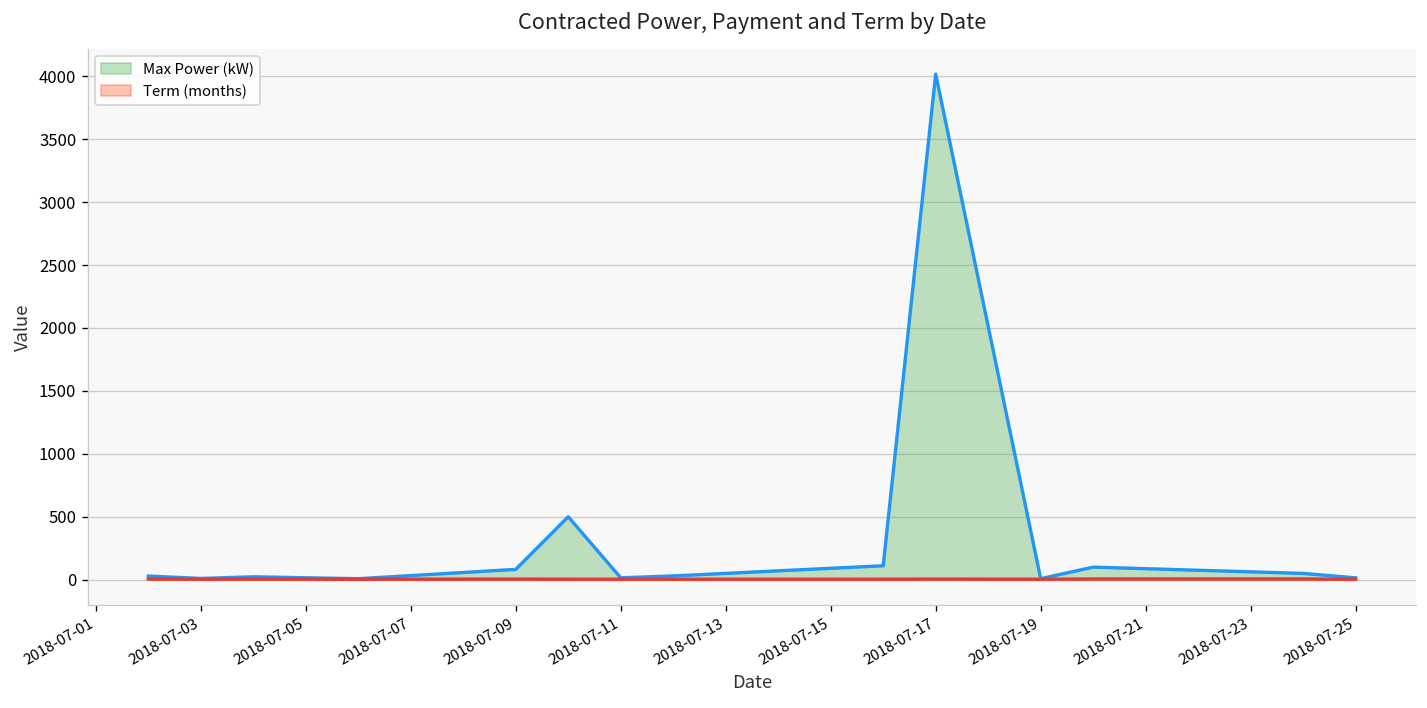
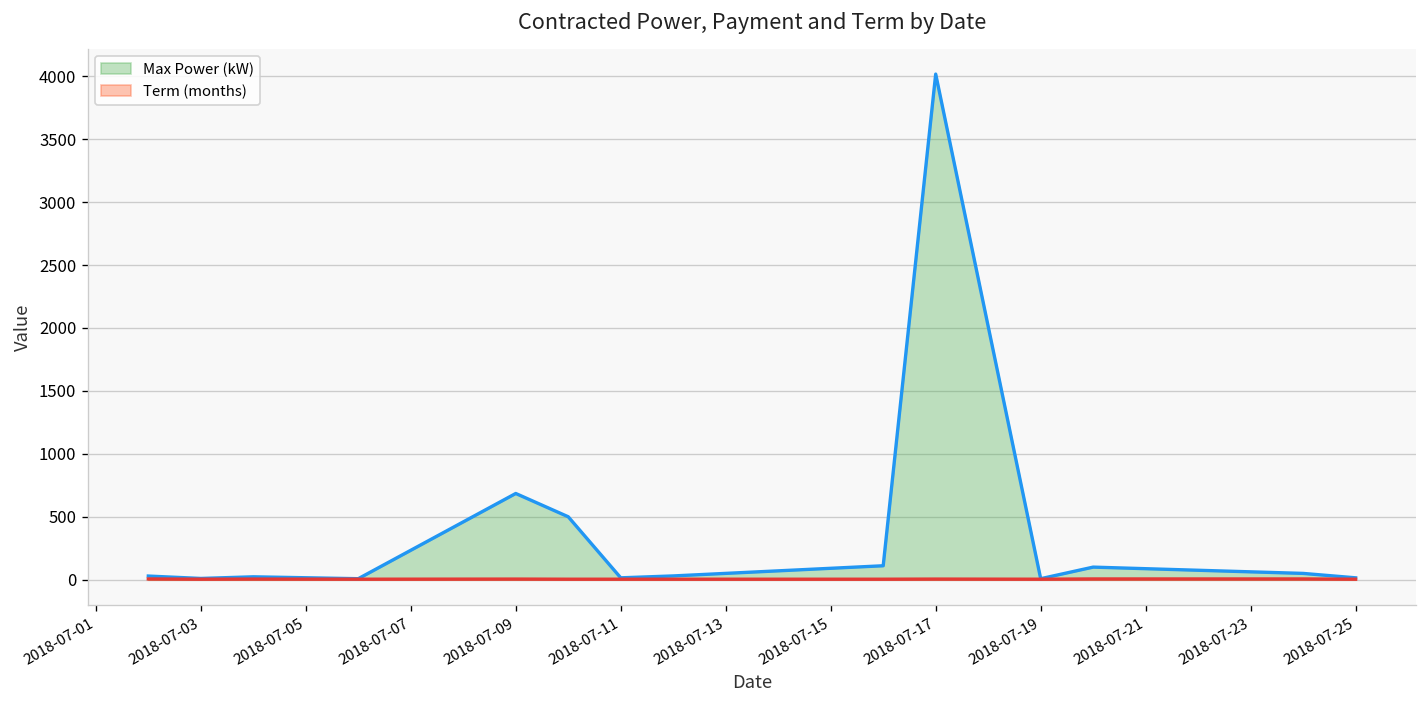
  {
    "Max Power (kW)": {
-     "2018-07-09": 80,
+     "2018-07-09": 690,
      "2018-07-17": 4020
    },
    "Term (months)": {
      "2018-07-09": 10,
      "2018-07-17": 10
    }
  }
